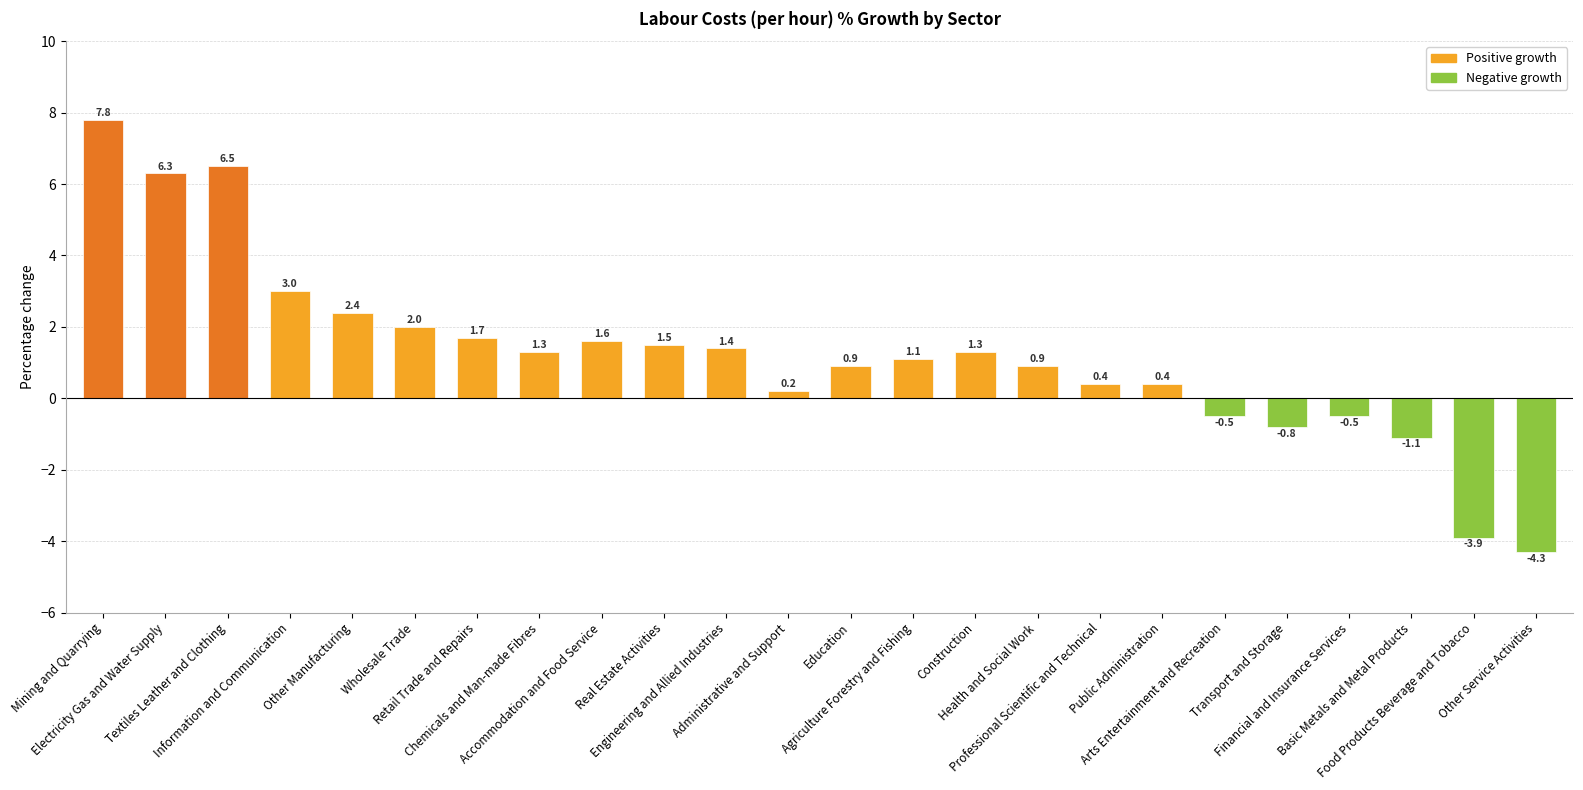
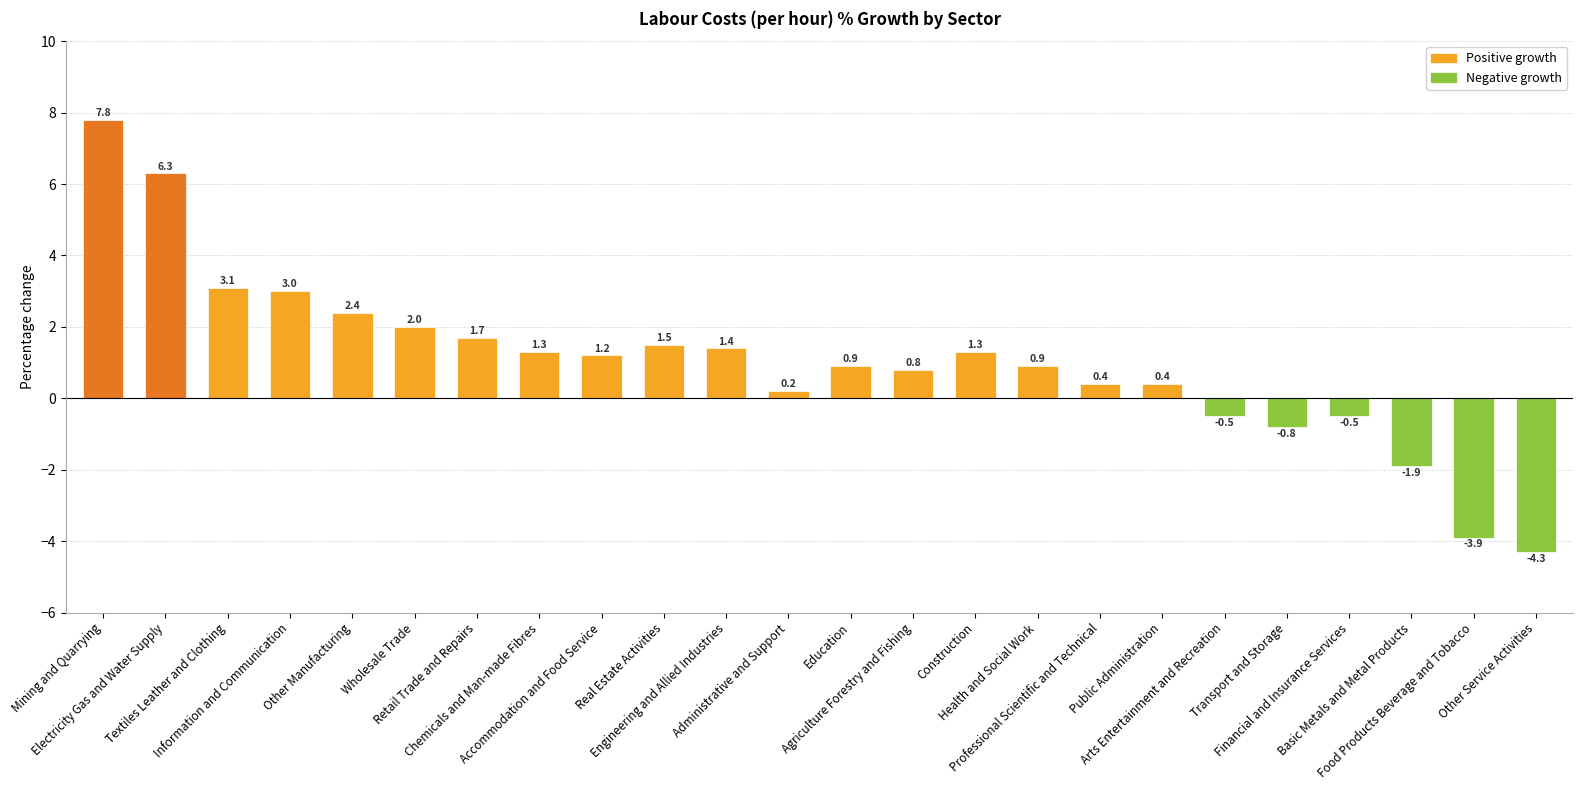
  {
    "Mining and Quarrying": 7.8,
    "Electricity Gas and Water Supply": 6.3,
-   "Textiles Leather and Clothing": 6.5,
+   "Textiles Leather and Clothing": 3.1,
    "Information and Communication": 3.0,
    "Other Manufacturing": 2.4,
    "Wholesale Trade": 2.0,
    "Retail Trade and Repairs": 1.7,
    "Chemicals and Man-made Fibres": 1.3,
-   "Accommodation and Food Service": 1.6,
+   "Accommodation and Food Service": 1.2,
    "Real Estate Activities": 1.5,
    "Engineering and Allied Industries": 1.4,
    "Administrative and Support": 0.2,
    "Education": 0.9,
-   "Agriculture Forestry and Fishing": 1.1,
+   "Agriculture Forestry and Fishing": 0.8,
    "Construction": 1.3,
    "Health and Social Work": 0.9,
    "Professional Scientific and Technical": 0.4,
    "Public Administration": 0.4,
    "Arts Entertainment and Recreation": -0.5,
    "Transport and Storage": -0.8,
    "Financial and Insurance Services": -0.5,
-   "Basic Metals and Metal Products": -1.1,
+   "Basic Metals and Metal Products": -1.9,
    "Food Products Beverage and Tobacco": -3.9,
    "Other Service Activities": -4.3
  }
